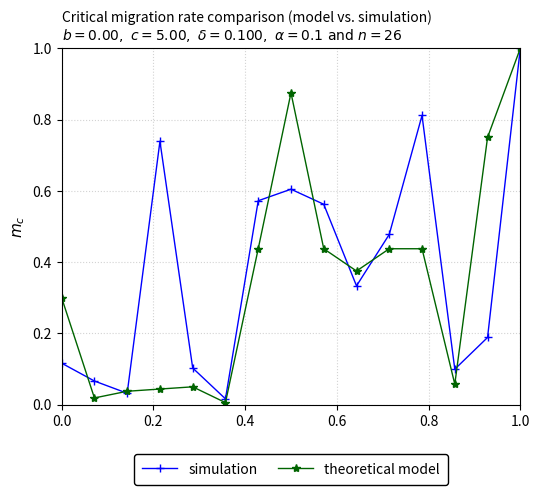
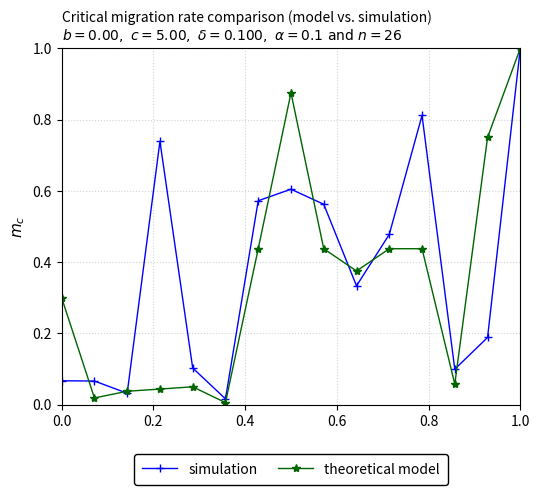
  {
    "simulation": {
-     "0.0": 0.12
+     "0.0": 0.07
    },
    "theoretical model": {
      "0.0": 0.30
    }
  }
